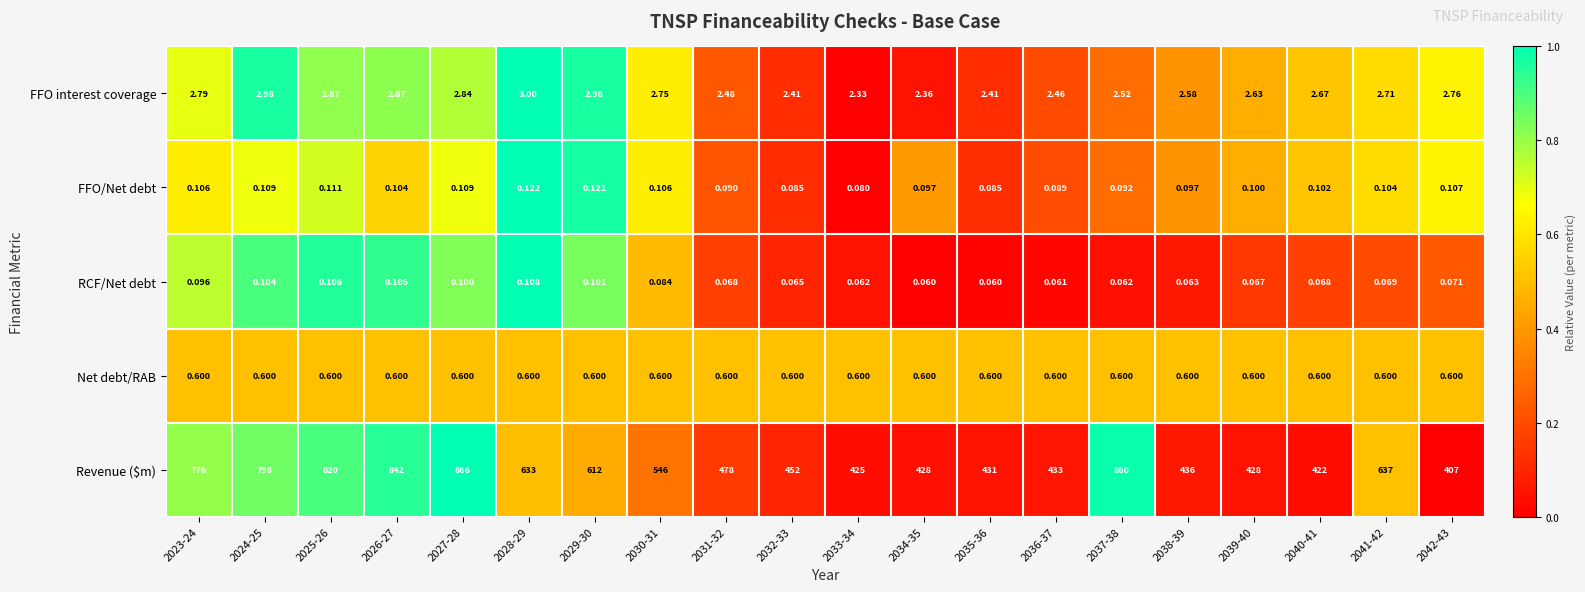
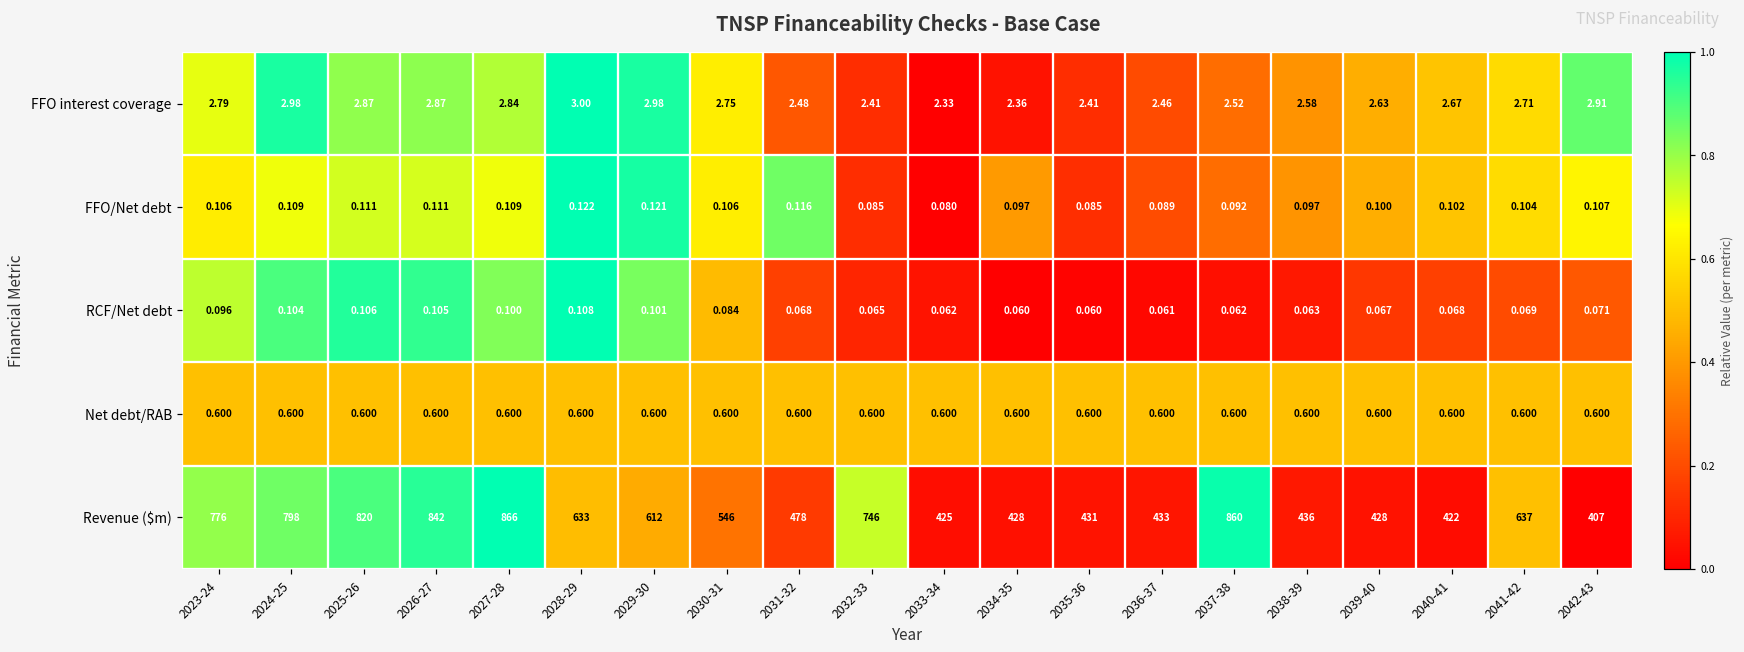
  {
    "FFO interest coverage": {
      "2023-24": 2.79,
      "2024-25": 2.98,
      "2025-26": 2.87,
      "2026-27": 2.87,
      "2027-28": 2.84,
      "2028-29": 3.00,
      "2029-30": 2.98,
      "2030-31": 2.75,
      "2031-32": 2.48,
      "2032-33": 2.41,
      "2033-34": 2.33,
      "2034-35": 2.36,
      "2035-36": 2.41,
      "2036-37": 2.46,
      "2037-38": 2.52,
      "2038-39": 2.58,
      "2039-40": 2.63,
      "2040-41": 2.67,
      "2041-42": 2.71,
-     "2042-43": 2.76
+     "2042-43": 2.91
    },
    "FFO/Net debt": {
      "2023-24": 0.106,
      "2024-25": 0.109,
      "2025-26": 0.111,
-     "2026-27": 0.104,
+     "2026-27": 0.111,
      "2027-28": 0.109,
      "2028-29": 0.122,
      "2029-30": 0.121,
      "2030-31": 0.106,
-     "2031-32": 0.090,
+     "2031-32": 0.116,
      "2032-33": 0.085,
      "2033-34": 0.080,
      "2034-35": 0.097,
      "2035-36": 0.085,
      "2036-37": 0.089,
      "2037-38": 0.092,
      "2038-39": 0.097,
      "2039-40": 0.100,
      "2040-41": 0.102,
      "2041-42": 0.104,
      "2042-43": 0.107
    },
    "RCF/Net debt": {
      "2023-24": 0.096,
      "2024-25": 0.104,
      "2025-26": 0.106,
      "2026-27": 0.105,
      "2027-28": 0.100,
      "2028-29": 0.108,
      "2029-30": 0.101,
      "2030-31": 0.084,
      "2031-32": 0.068,
      "2032-33": 0.065,
      "2033-34": 0.062,
      "2034-35": 0.060,
      "2035-36": 0.060,
      "2036-37": 0.061,
      "2037-38": 0.062,
      "2038-39": 0.063,
      "2039-40": 0.067,
      "2040-41": 0.068,
      "2041-42": 0.069,
      "2042-43": 0.071
    },
    "Net debt/RAB": {
      "2023-24": 0.600,
      "2024-25": 0.600,
      "2025-26": 0.600,
      "2026-27": 0.600,
      "2027-28": 0.600,
      "2028-29": 0.600,
      "2029-30": 0.600,
      "2030-31": 0.600,
      "2031-32": 0.600,
      "2032-33": 0.600,
      "2033-34": 0.600,
      "2034-35": 0.600,
      "2035-36": 0.600,
      "2036-37": 0.600,
      "2037-38": 0.600,
      "2038-39": 0.600,
      "2039-40": 0.600,
      "2040-41": 0.600,
      "2041-42": 0.600,
      "2042-43": 0.600
    },
    "Revenue ($m)": {
      "2023-24": 776,
      "2024-25": 798,
      "2025-26": 820,
      "2026-27": 842,
      "2027-28": 866,
      "2028-29": 633,
      "2029-30": 612,
      "2030-31": 546,
      "2031-32": 478,
-     "2032-33": 452,
+     "2032-33": 746,
      "2033-34": 425,
      "2034-35": 428,
      "2035-36": 431,
      "2036-37": 433,
      "2037-38": 860,
      "2038-39": 436,
      "2039-40": 428,
      "2040-41": 422,
      "2041-42": 637,
      "2042-43": 407
    }
  }
